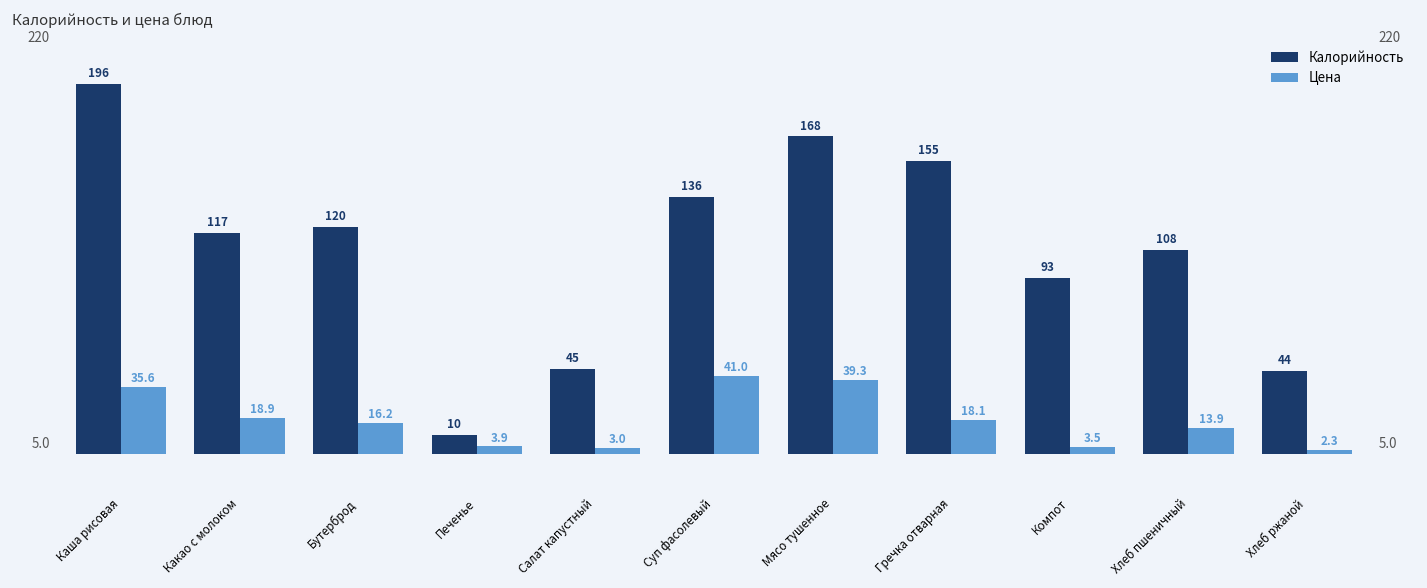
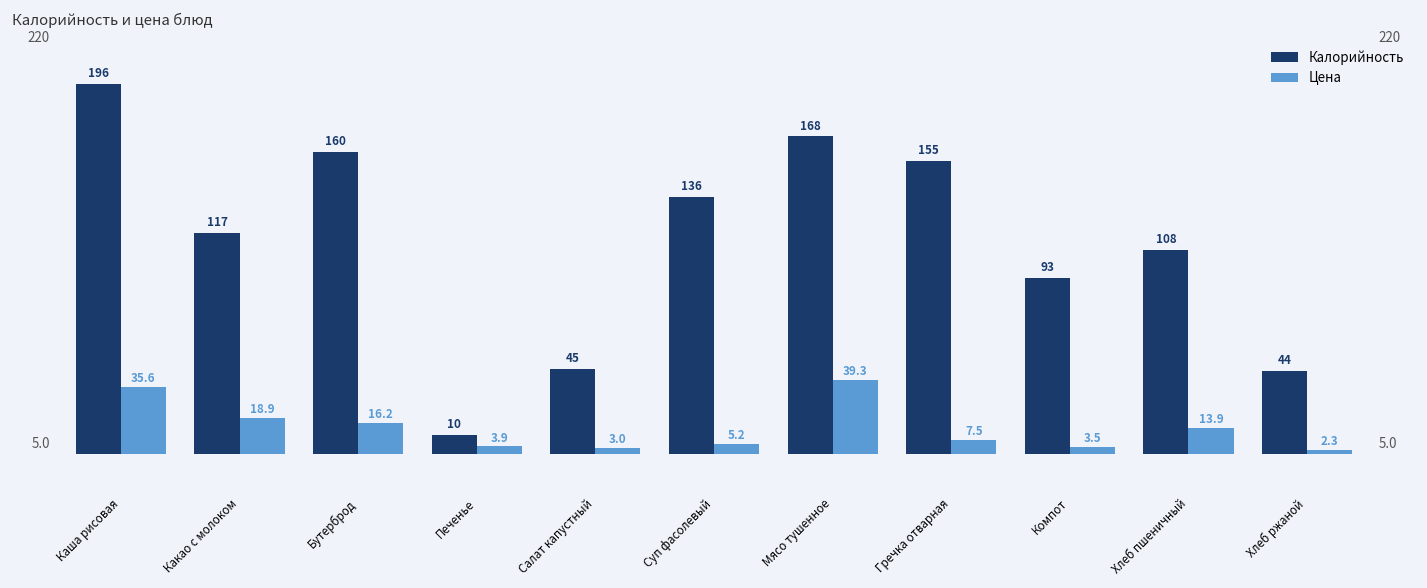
  {
    "Калорийность": {
      "Каша рисовая": 196,
      "Какао с молоком": 117,
-     "Бутерброд": 120,
+     "Бутерброд": 160,
      "Печенье": 10,
      "Салат капустный": 45,
      "Суп фасолевый": 136,
      "Мясо тушенное": 168,
      "Гречка отварная": 155,
      "Компот": 93,
      "Хлеб пшеничный": 108,
      "Хлеб ржаной": 44
    },
    "Цена": {
      "Каша рисовая": 35.6,
      "Какао с молоком": 18.9,
      "Бутерброд": 16.2,
      "Печенье": 3.9,
      "Салат капустный": 3.0,
-     "Суп фасолевый": 41.0,
+     "Суп фасолевый": 5.2,
      "Мясо тушенное": 39.3,
-     "Гречка отварная": 18.1,
+     "Гречка отварная": 7.5,
      "Компот": 3.5,
      "Хлеб пшеничный": 13.9,
      "Хлеб ржаной": 2.3
    }
  }
